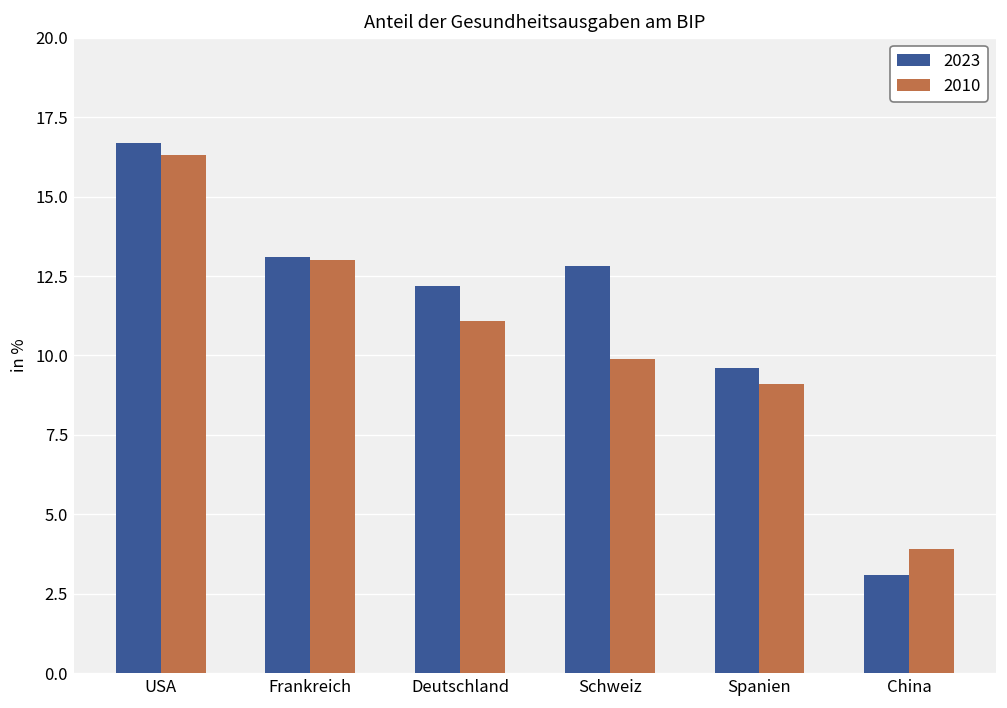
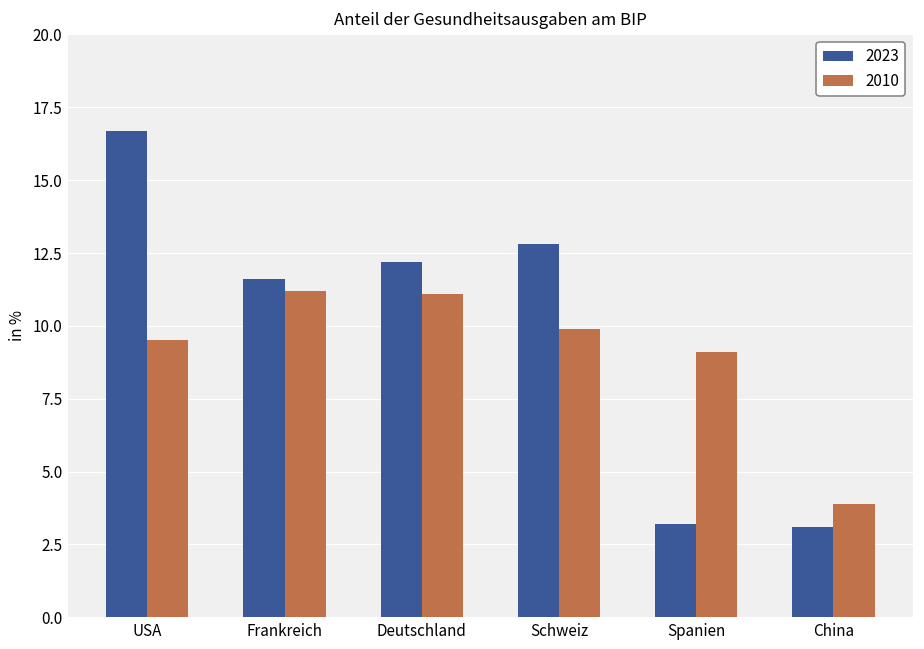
  {
    "2023": {
      "USA": 16.7,
-     "Frankreich": 13.1,
+     "Frankreich": 11.6,
      "Deutschland": 12.2,
      "Schweiz": 12.8,
-     "Spanien": 9.6,
+     "Spanien": 3.2,
      "China": 3.1
    },
    "2010": {
-     "USA": 16.3,
-     "Frankreich": 13.0,
+     "USA": 9.5,
+     "Frankreich": 11.2,
      "Deutschland": 11.1,
      "Schweiz": 9.9,
      "Spanien": 9.1,
      "China": 3.9
    }
  }
